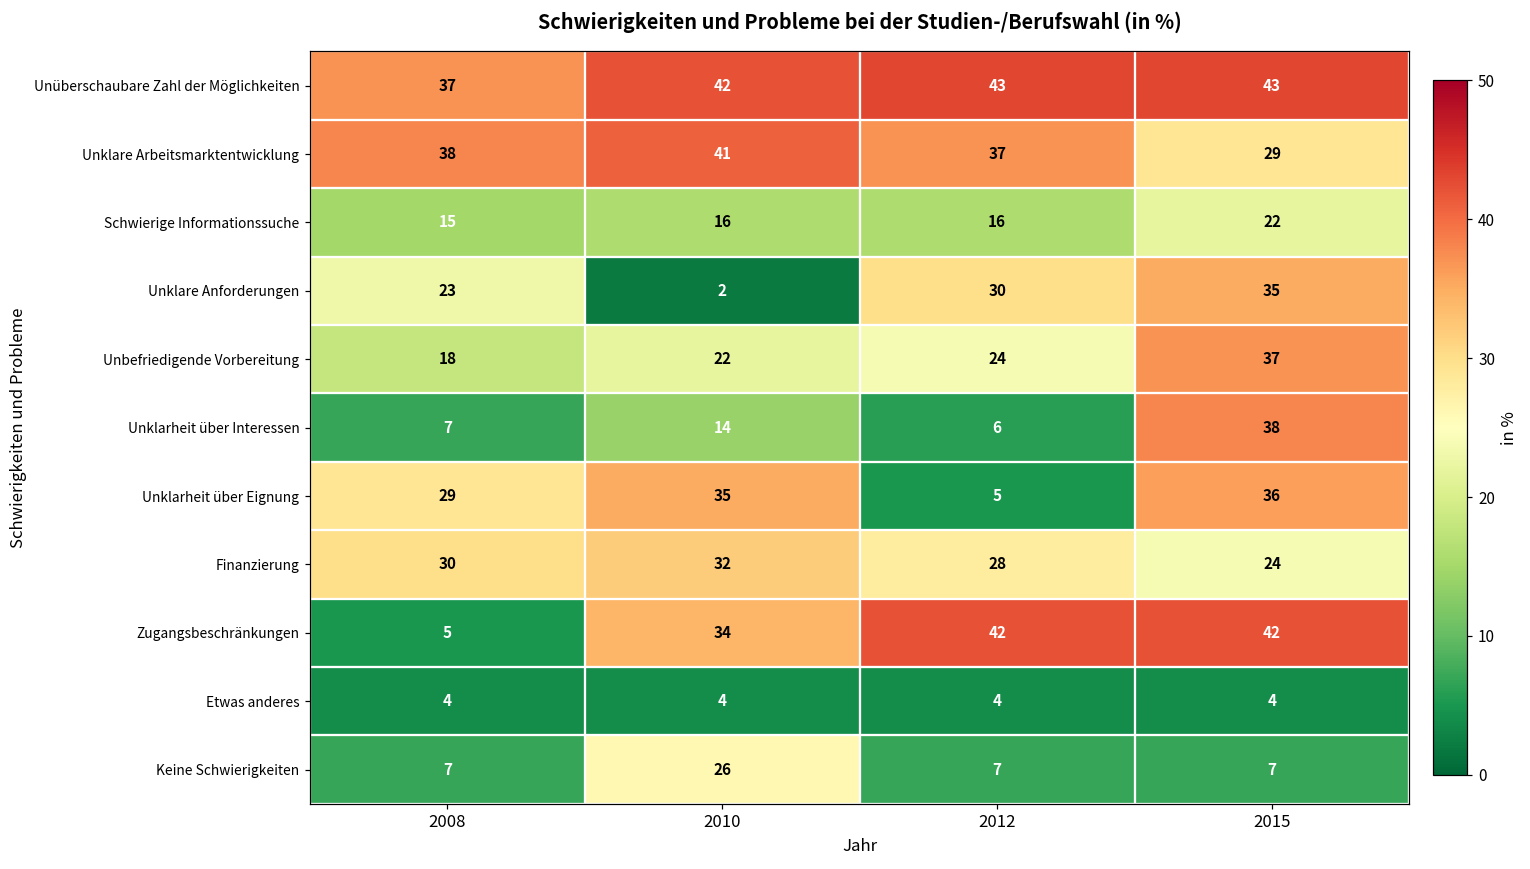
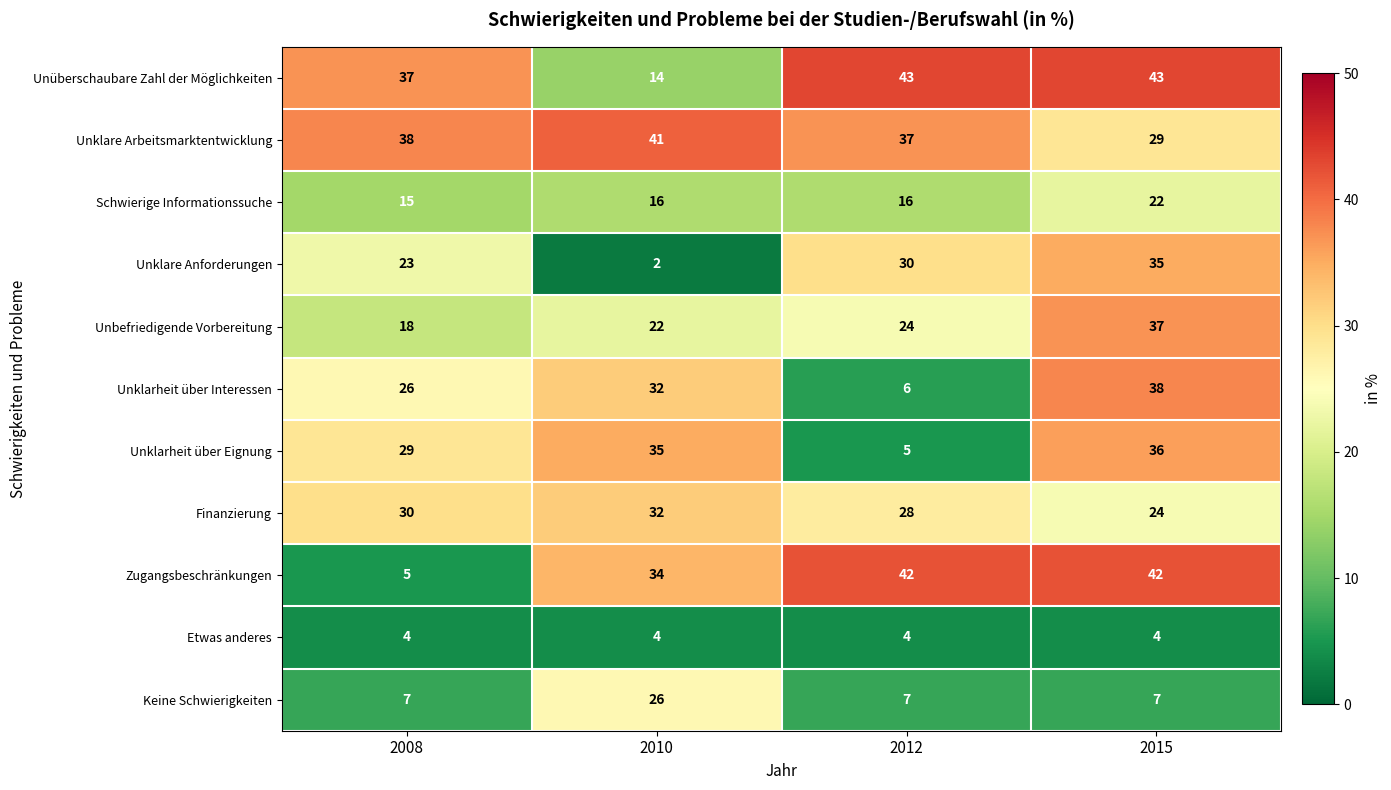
  {
    "Unüberschaubare Zahl der Möglichkeiten": {
      "2008": 37,
-     "2010": 42,
+     "2010": 14,
      "2012": 43,
      "2015": 43
    },
    "Unklare Arbeitsmarktentwicklung": {
      "2008": 38,
      "2010": 41,
      "2012": 37,
      "2015": 29
    },
    "Schwierige Informationssuche": {
      "2008": 15,
      "2010": 16,
      "2012": 16,
      "2015": 22
    },
    "Unklare Anforderungen": {
      "2008": 23,
      "2010": 2,
      "2012": 30,
      "2015": 35
    },
    "Unbefriedigende Vorbereitung": {
      "2008": 18,
      "2010": 22,
      "2012": 24,
      "2015": 37
    },
    "Unklarheit über Interessen": {
-     "2008": 7,
-     "2010": 14,
+     "2008": 26,
+     "2010": 32,
      "2012": 6,
      "2015": 38
    },
    "Unklarheit über Eignung": {
      "2008": 29,
      "2010": 35,
      "2012": 5,
      "2015": 36
    },
    "Finanzierung": {
      "2008": 30,
      "2010": 32,
      "2012": 28,
      "2015": 24
    },
    "Zugangsbeschränkungen": {
      "2008": 5,
      "2010": 34,
      "2012": 42,
      "2015": 42
    },
    "Etwas anderes": {
      "2008": 4,
      "2010": 4,
      "2012": 4,
      "2015": 4
    },
    "Keine Schwierigkeiten": {
      "2008": 7,
      "2010": 26,
      "2012": 7,
      "2015": 7
    }
  }
